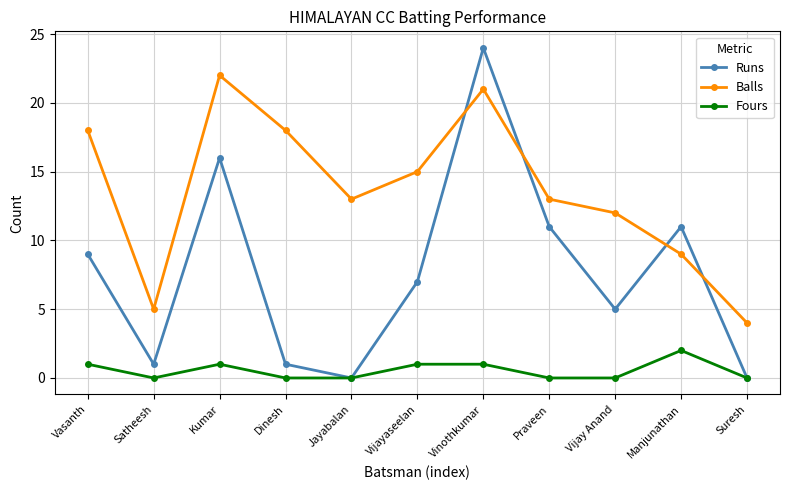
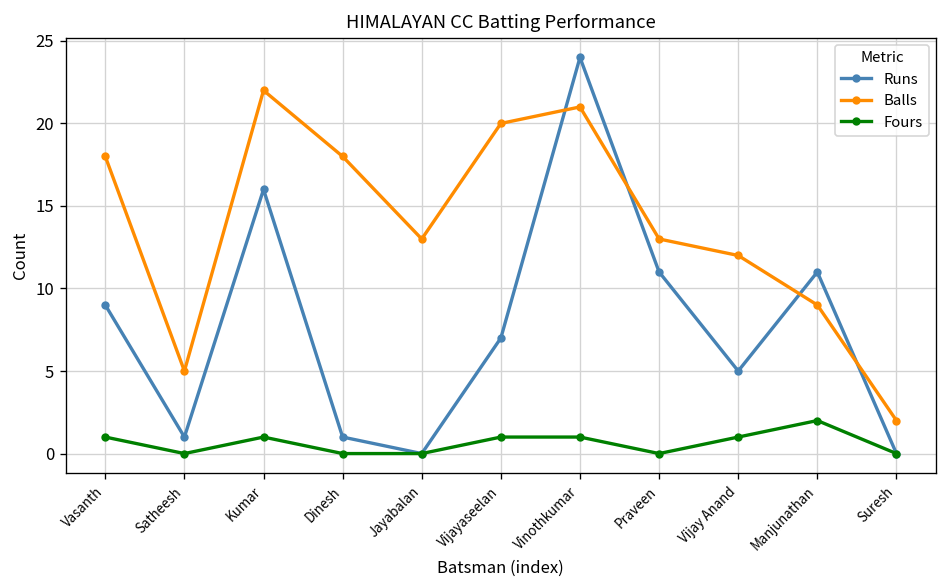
  {
    "Runs": {
      "Vasanth": 9,
      "Satheesh": 1,
      "Kumar": 16,
      "Dinesh": 1,
      "Vijayaseelan": 7,
      "Vinothkumar": 24,
      "Praveen": 11,
      "Vijay Anand": 5,
      "Manjunathan": 11
    },
    "Balls": {
      "Vasanth": 18,
      "Satheesh": 5,
      "Kumar": 22,
      "Dinesh": 18,
      "Jayabalan": 13,
-     "Vijayaseelan": 15,
+     "Vijayaseelan": 20,
      "Vinothkumar": 21,
      "Praveen": 13,
      "Vijay Anand": 12,
      "Manjunathan": 9,
-     "Suresh": 4
+     "Suresh": 2
    },
    "Fours": {
      "Vasanth": 1,
      "Satheesh": 0,
      "Kumar": 1,
      "Dinesh": 0,
      "Vijayaseelan": 1,
      "Vinothkumar": 1,
      "Praveen": 0,
-     "Vijay Anand": 0,
+     "Vijay Anand": 1,
      "Manjunathan": 2
    }
  }
